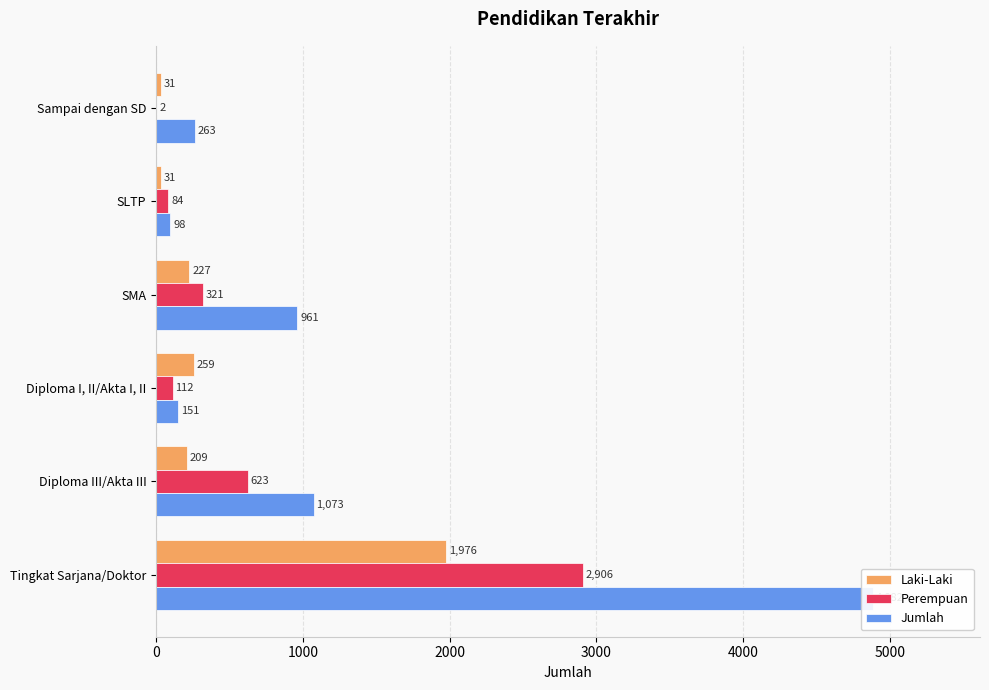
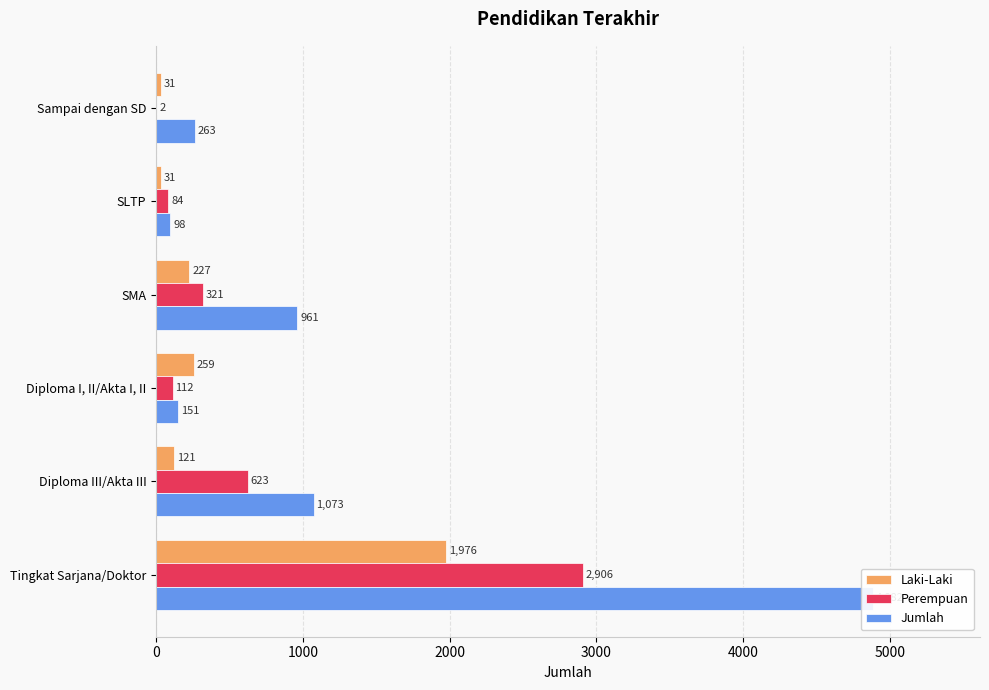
  {
    "Laki-Laki": {
      "Sampai dengan SD": "31",
      "SLTP": "31",
      "SMA": "227",
      "Diploma I, II/Akta I, II": "259",
-     "Diploma III/Akta III": "209",
+     "Diploma III/Akta III": "121",
      "Tingkat Sarjana/Doktor": "1,976"
    },
    "Perempuan": {
      "Sampai dengan SD": "2",
      "SLTP": "84",
      "SMA": "321",
      "Diploma I, II/Akta I, II": "112",
      "Diploma III/Akta III": "623",
      "Tingkat Sarjana/Doktor": "2,906"
    },
    "Jumlah": {
      "Sampai dengan SD": "263",
      "SLTP": "98",
      "SMA": "961",
      "Diploma I, II/Akta I, II": "151",
      "Diploma III/Akta III": "1,073"
    }
  }
